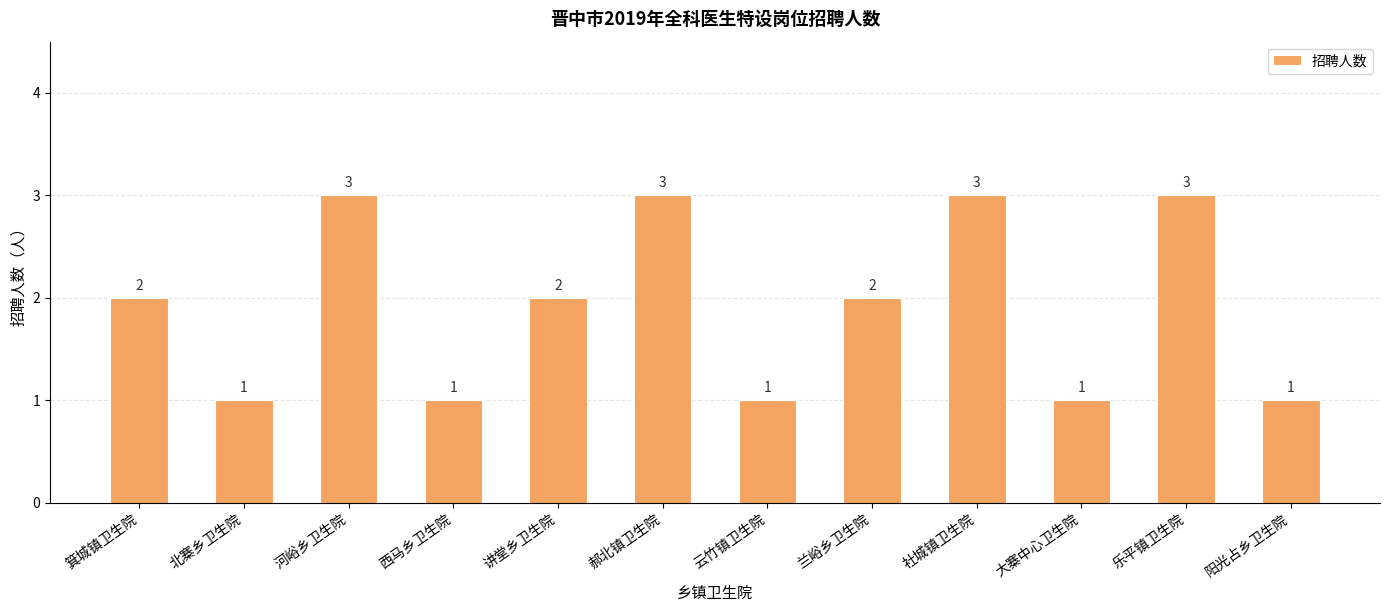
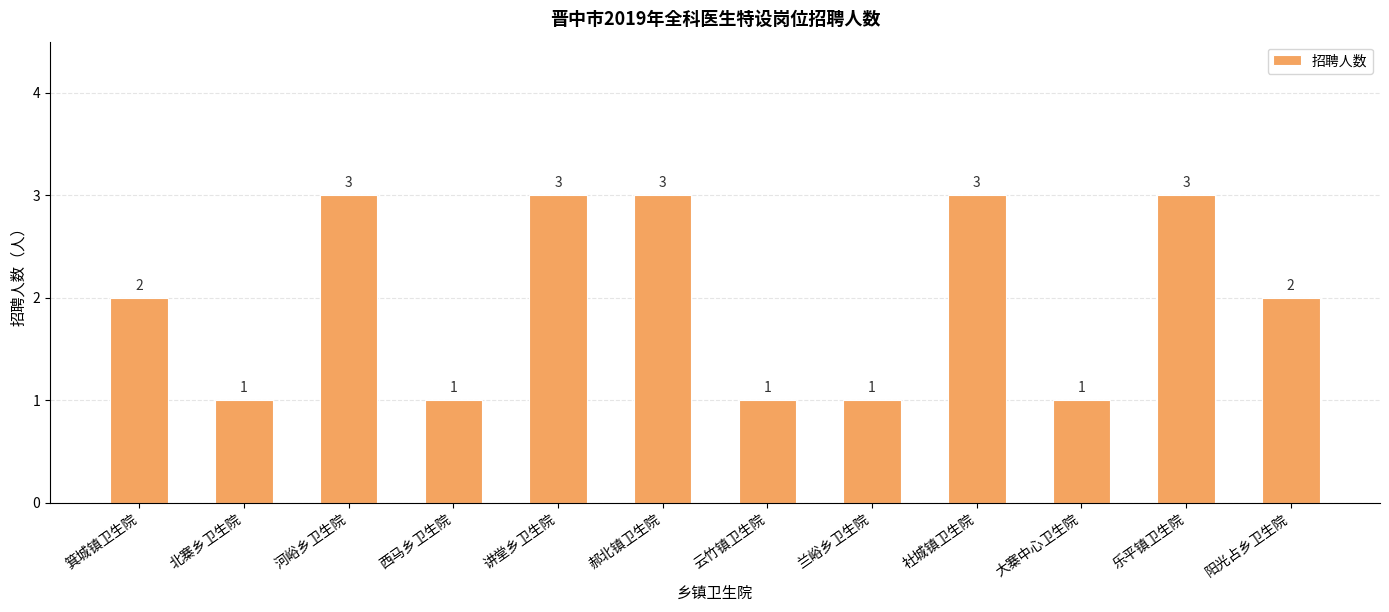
  {
    "箕城镇卫生院": 2,
    "北寨乡卫生院": 1,
    "河峪乡卫生院": 3,
    "西马乡卫生院": 1,
-   "讲堂乡卫生院": 2,
+   "讲堂乡卫生院": 3,
    "郝北镇卫生院": 3,
    "云竹镇卫生院": 1,
-   "兰峪乡卫生院": 2,
+   "兰峪乡卫生院": 1,
    "社城镇卫生院": 3,
    "大寨中心卫生院": 1,
    "乐平镇卫生院": 3,
-   "阳光占乡卫生院": 1
+   "阳光占乡卫生院": 2
  }
